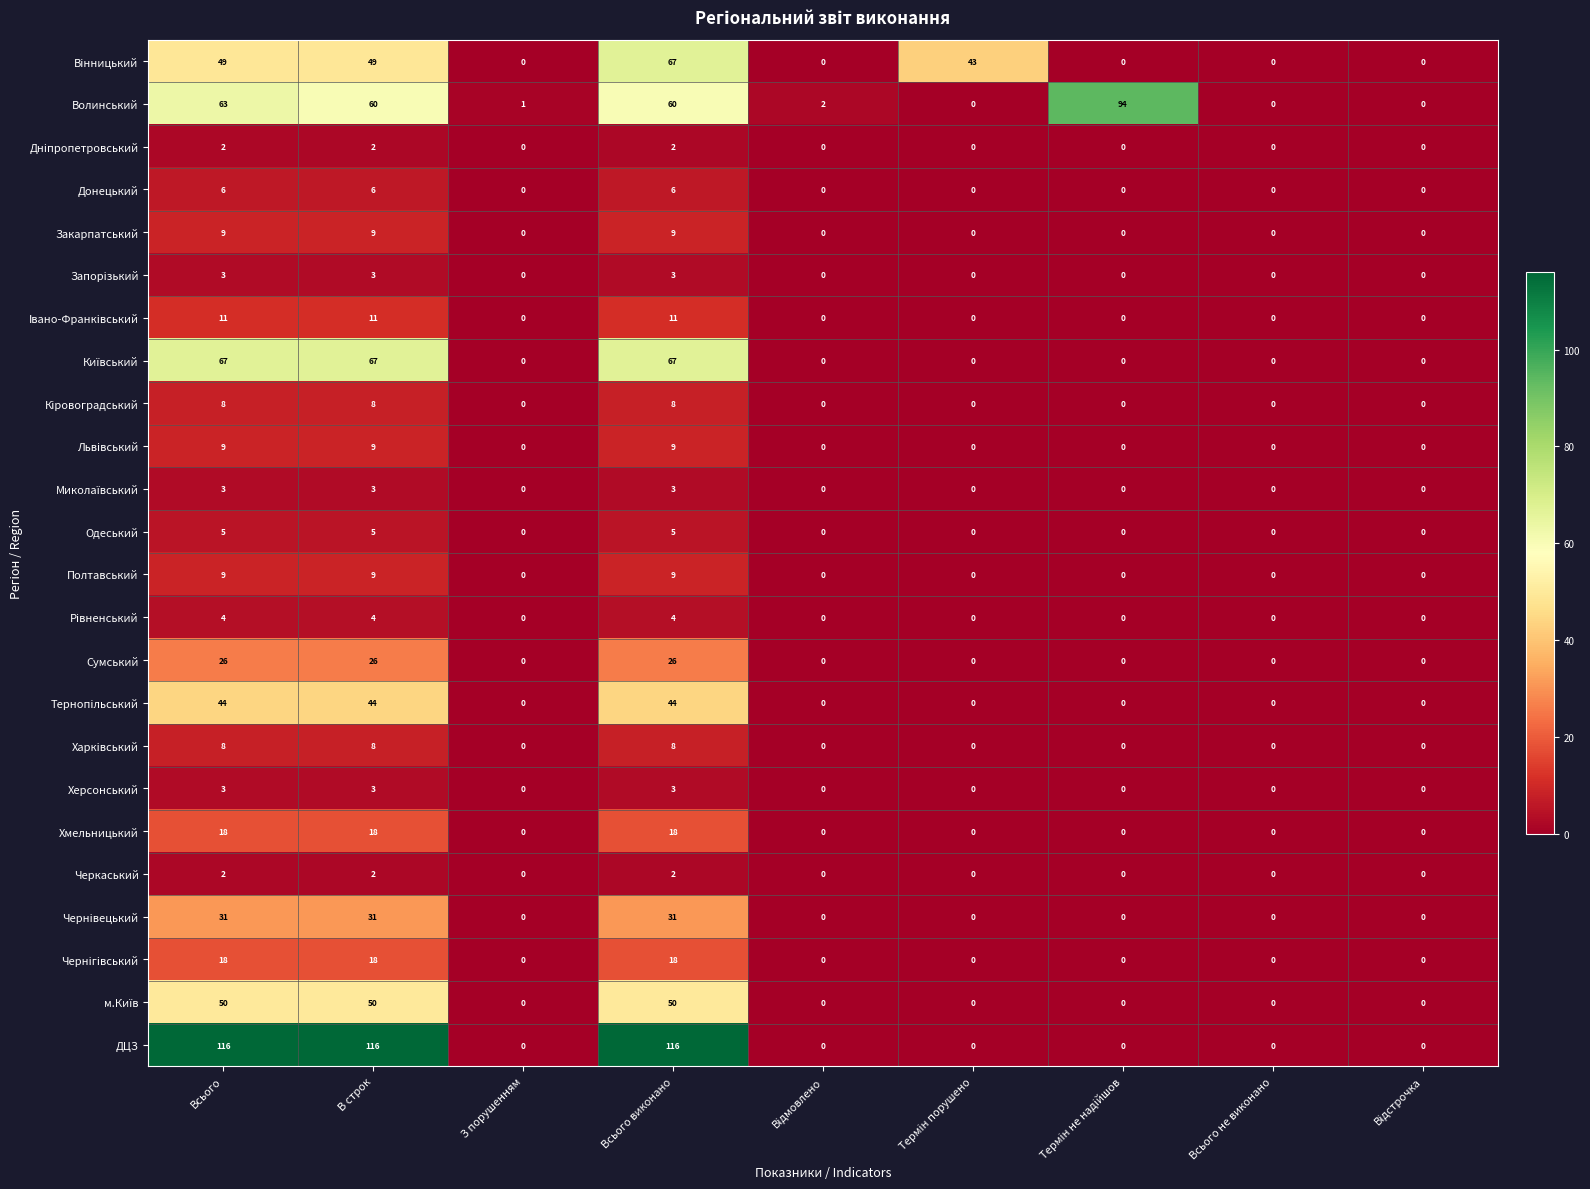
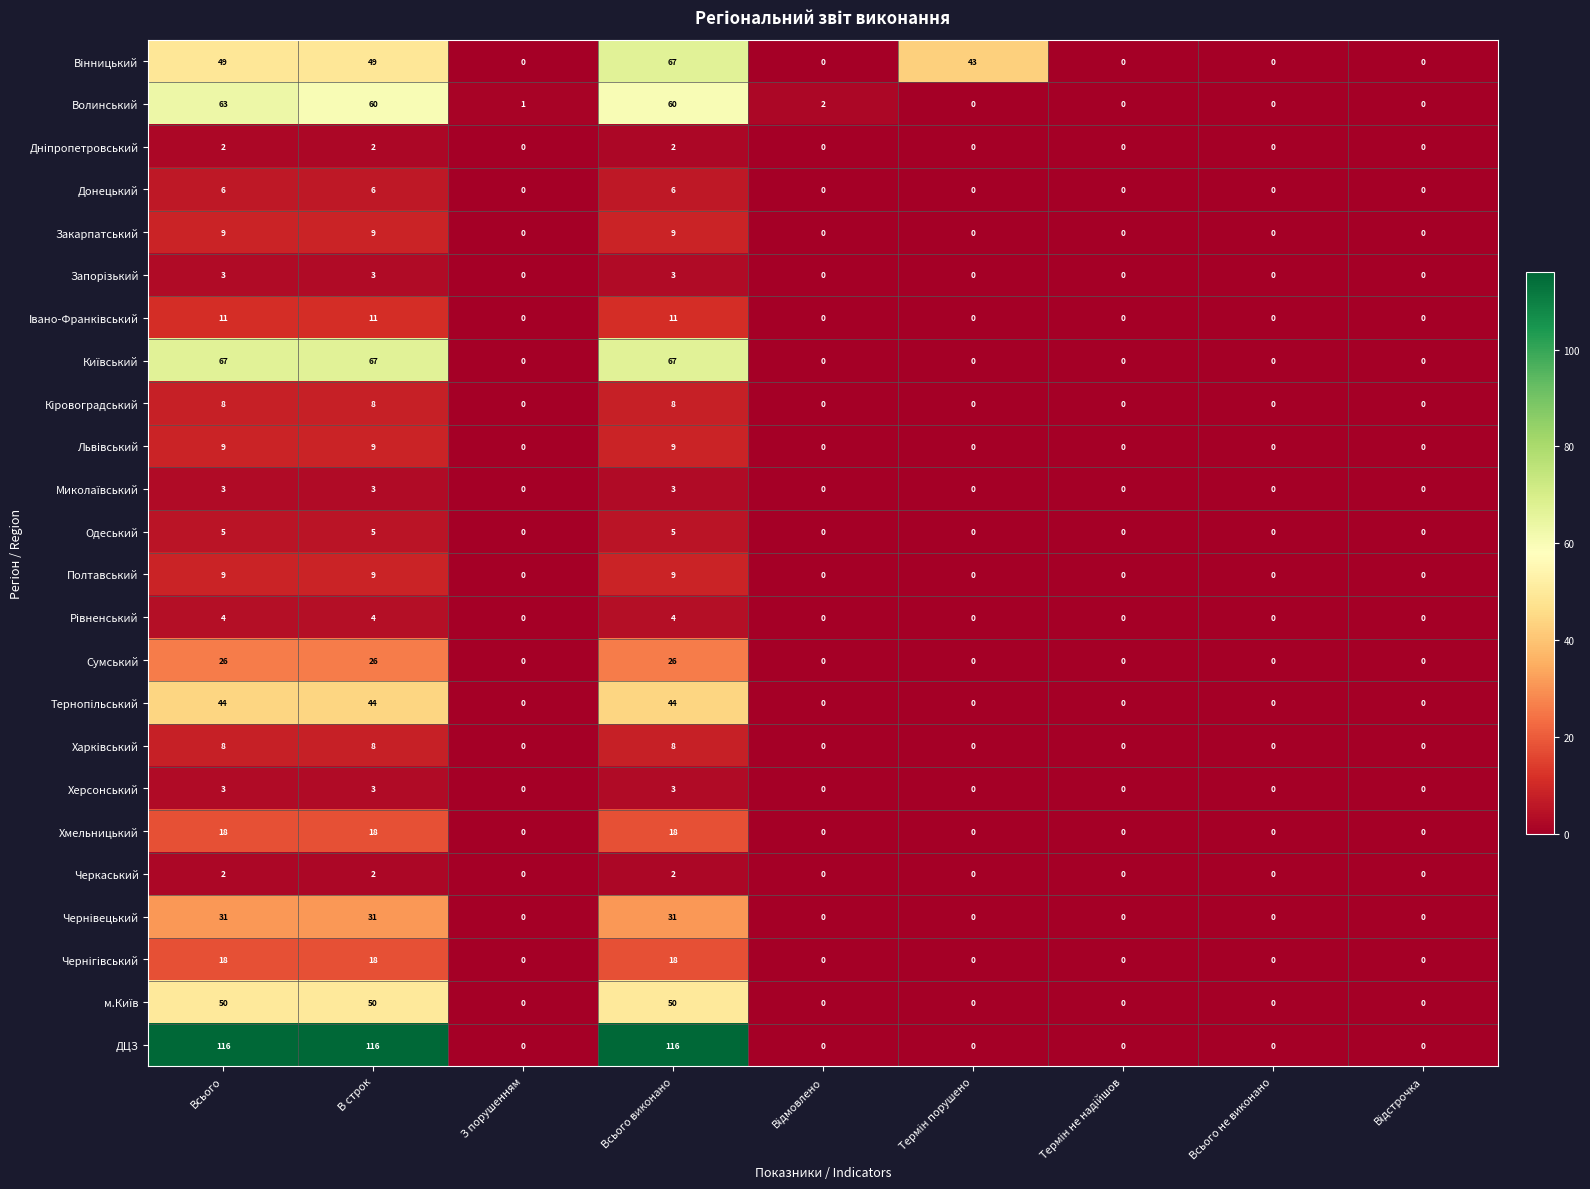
  {
    "Волинський": {
      "Всього": 63,
      "В строк": 60,
      "З порушенням": 1,
      "Всього виконано": 60,
      "Відмовлено": 2,
      "Термін порушено": 0,
-     "Термін не надійшов": 94,
+     "Термін не надійшов": 0,
      "Всього не виконано": 0,
      "Відстрочка": 0
    }
  }
